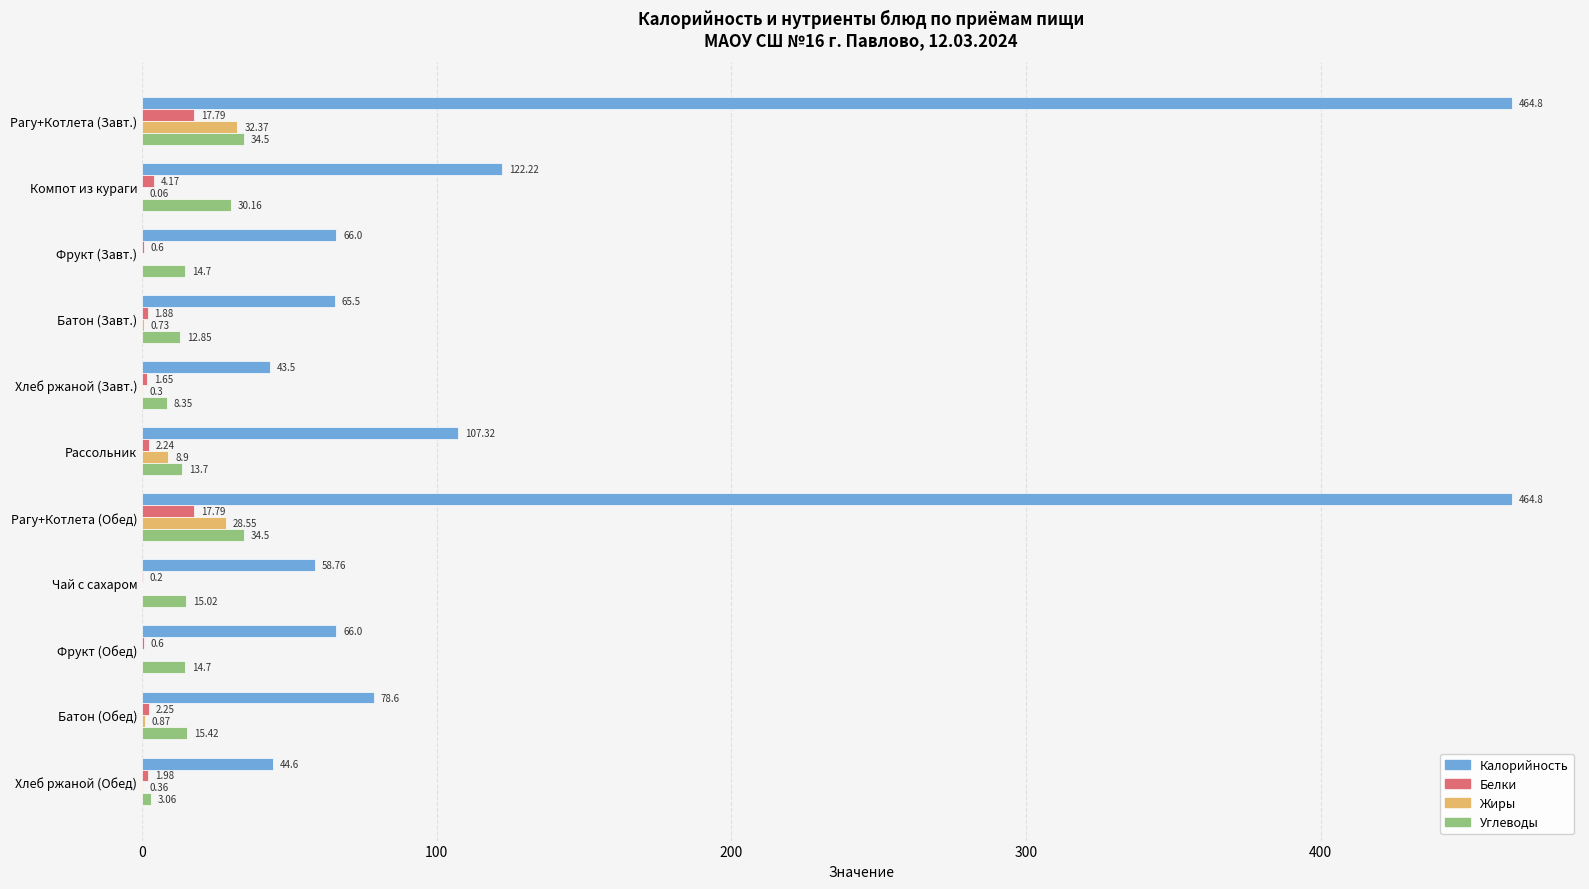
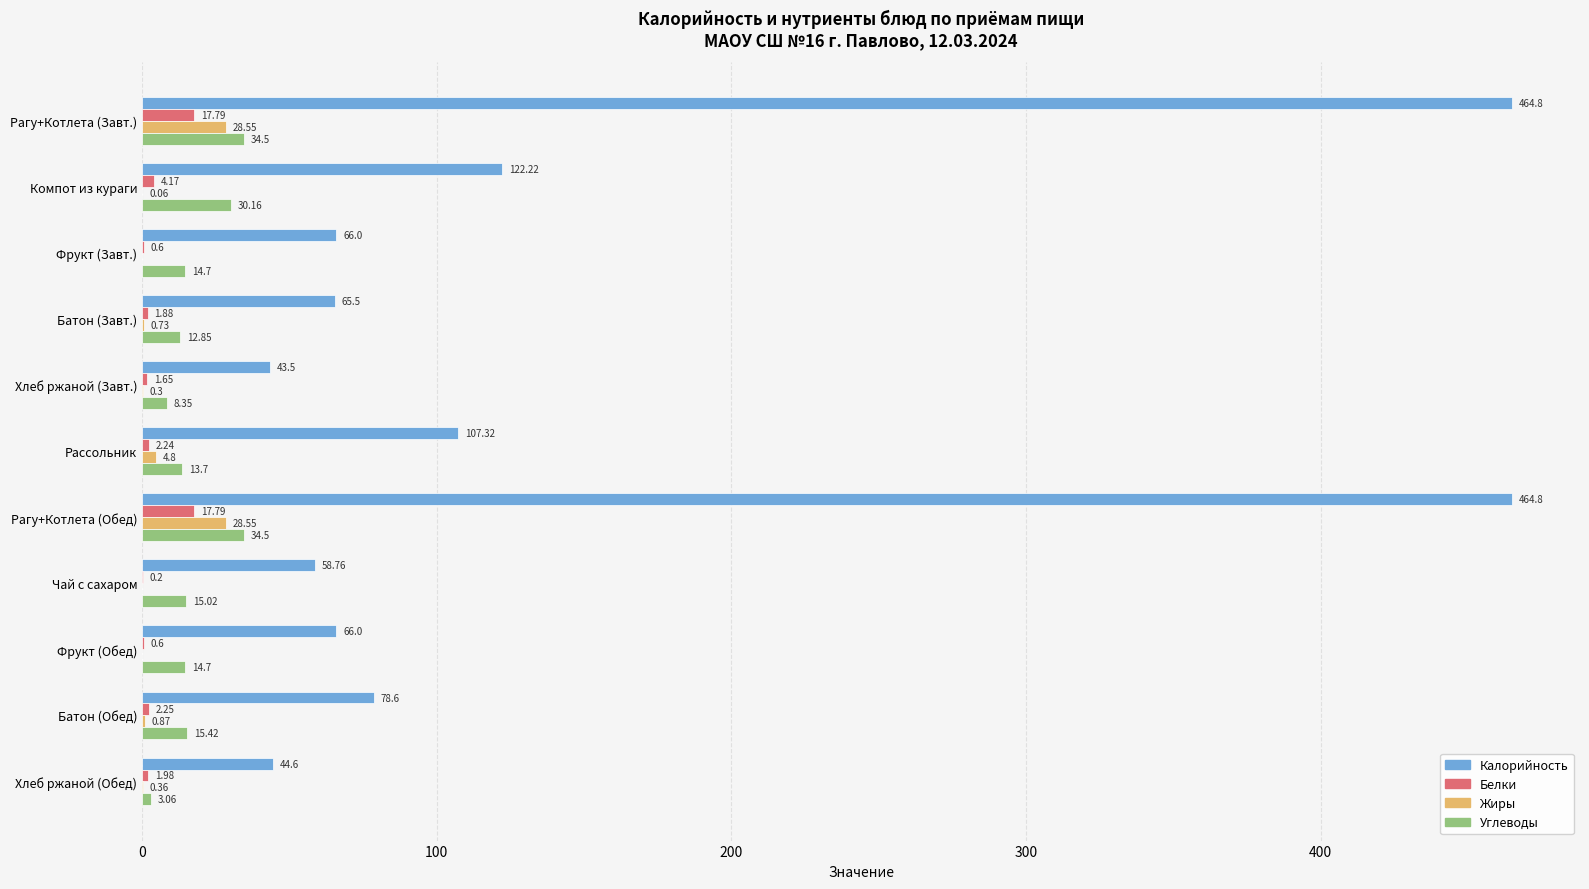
  {
    "Калорийность": {
      "Рагу+Котлета (Завт.)": 464.8,
      "Компот из кураги": 122.22,
      "Фрукт (Завт.)": 66.0,
      "Батон (Завт.)": 65.5,
      "Хлеб ржаной (Завт.)": 43.5,
      "Рассольник": 107.32,
      "Рагу+Котлета (Обед)": 464.8,
      "Чай с сахаром": 58.76,
      "Фрукт (Обед)": 66.0,
      "Батон (Обед)": 78.6,
      "Хлеб ржаной (Обед)": 44.6
    },
    "Белки": {
      "Рагу+Котлета (Завт.)": 17.79,
      "Компот из кураги": 4.17,
      "Фрукт (Завт.)": 0.6,
      "Батон (Завт.)": 1.88,
      "Хлеб ржаной (Завт.)": 1.65,
      "Рассольник": 2.24,
      "Рагу+Котлета (Обед)": 17.79,
      "Чай с сахаром": 0.2,
      "Фрукт (Обед)": 0.6,
      "Батон (Обед)": 2.25,
      "Хлеб ржаной (Обед)": 1.98
    },
    "Жиры": {
-     "Рагу+Котлета (Завт.)": 32.37,
+     "Рагу+Котлета (Завт.)": 28.55,
      "Компот из кураги": 0.06,
      "Батон (Завт.)": 0.73,
      "Хлеб ржаной (Завт.)": 0.3,
-     "Рассольник": 8.9,
+     "Рассольник": 4.8,
      "Рагу+Котлета (Обед)": 28.55,
      "Батон (Обед)": 0.87,
      "Хлеб ржаной (Обед)": 0.36
    },
    "Углеводы": {
      "Рагу+Котлета (Завт.)": 34.5,
      "Компот из кураги": 30.16,
      "Фрукт (Завт.)": 14.7,
      "Батон (Завт.)": 12.85,
      "Хлеб ржаной (Завт.)": 8.35,
      "Рассольник": 13.7,
      "Рагу+Котлета (Обед)": 34.5,
      "Чай с сахаром": 15.02,
      "Фрукт (Обед)": 14.7,
      "Батон (Обед)": 15.42,
      "Хлеб ржаной (Обед)": 3.06
    }
  }
